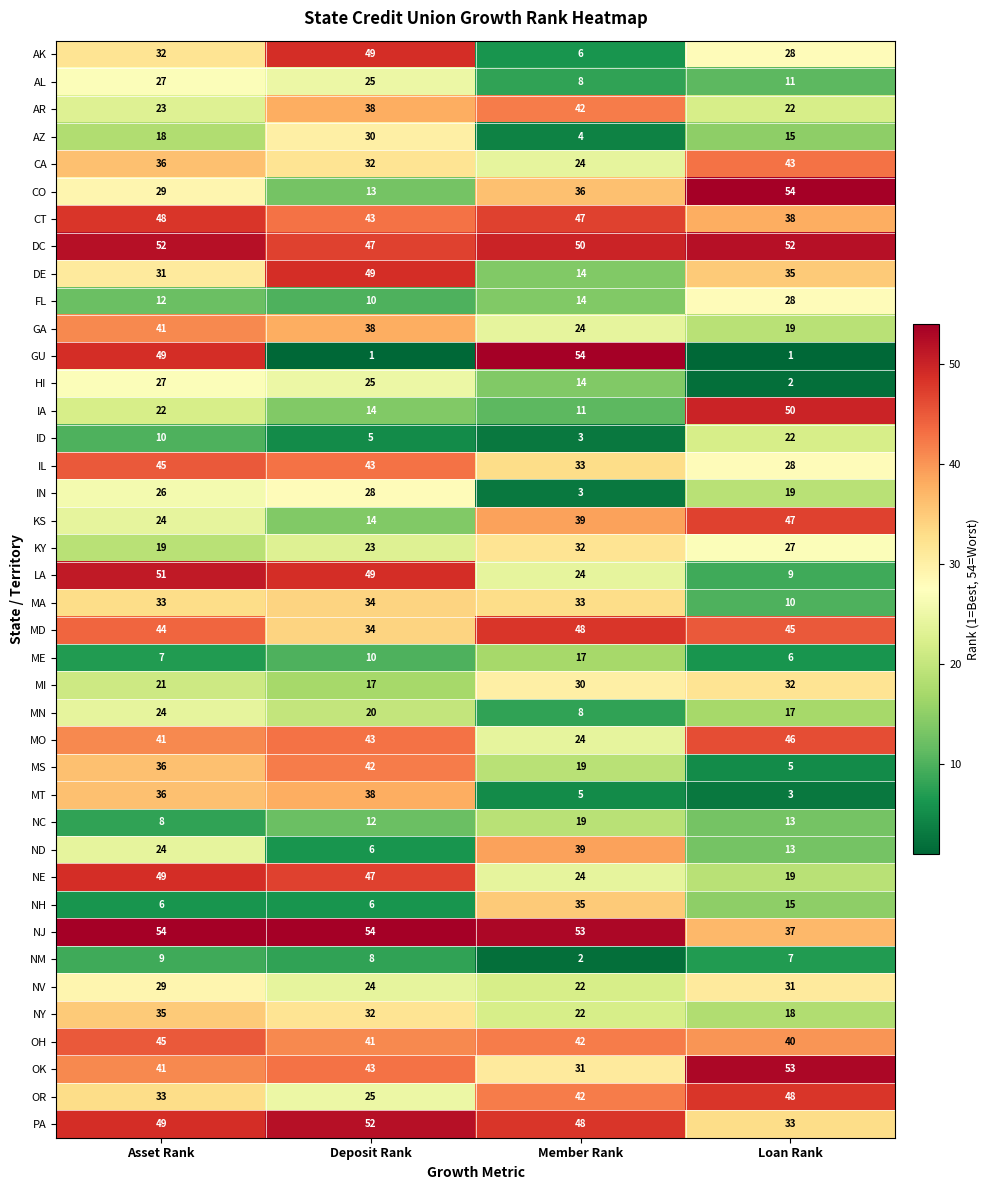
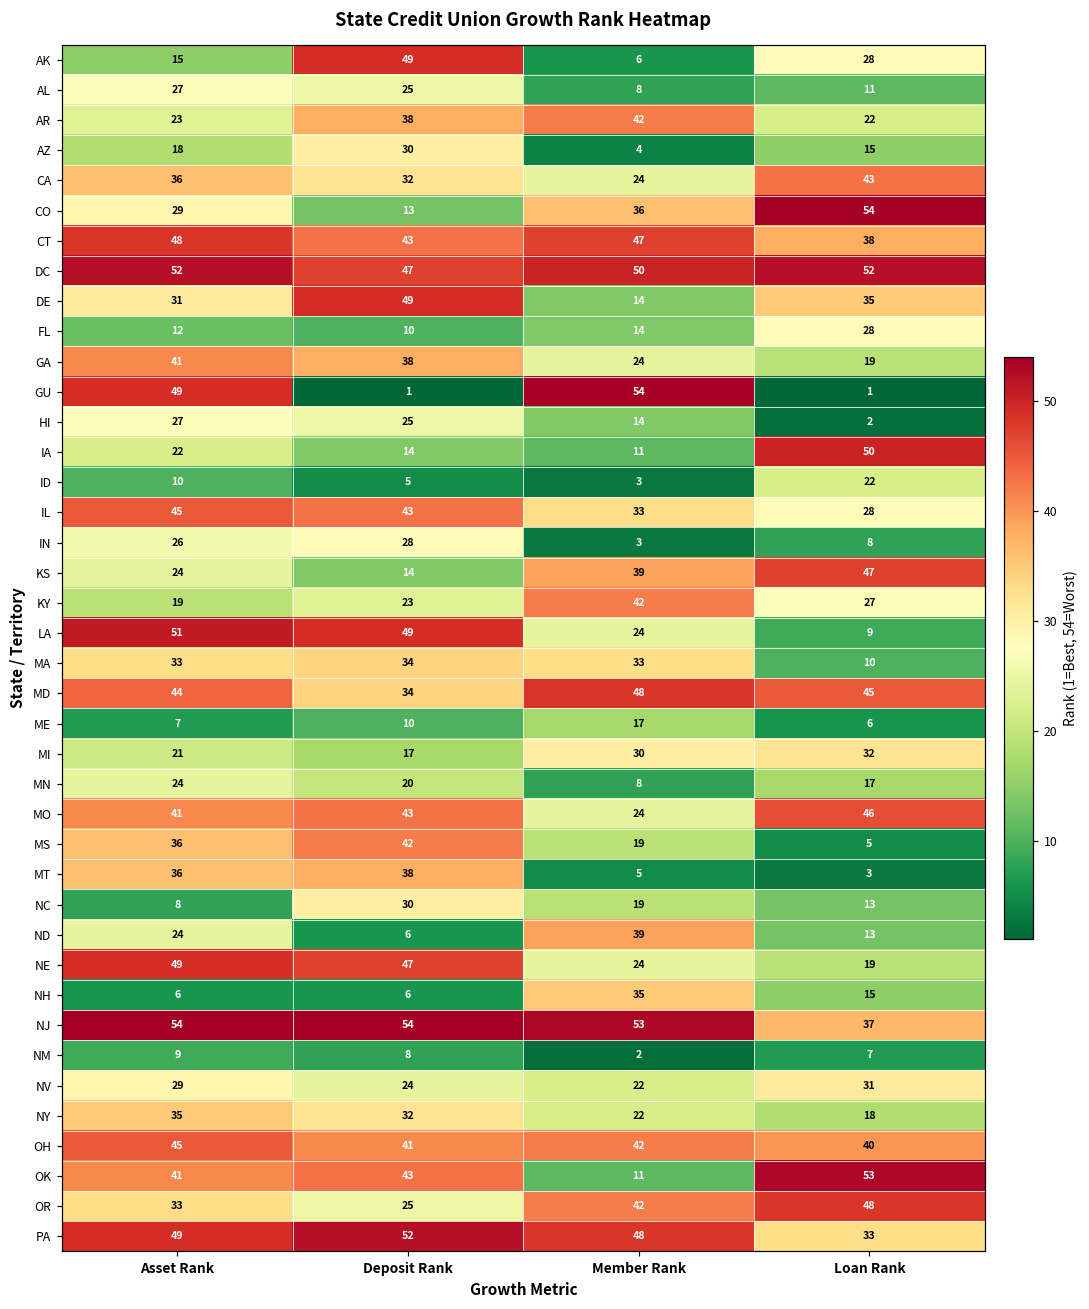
  {
    "AK": {
-     "Asset Rank": 32,
+     "Asset Rank": 15,
      "Deposit Rank": 49,
      "Member Rank": 6,
      "Loan Rank": 28
    },
    "AL": {
      "Asset Rank": 27,
      "Deposit Rank": 25,
      "Member Rank": 8,
      "Loan Rank": 11
    },
    "AR": {
      "Asset Rank": 23,
      "Deposit Rank": 38,
      "Member Rank": 42,
      "Loan Rank": 22
    },
    "AZ": {
      "Asset Rank": 18,
      "Deposit Rank": 30,
      "Member Rank": 4,
      "Loan Rank": 15
    },
    "CA": {
      "Asset Rank": 36,
      "Deposit Rank": 32,
      "Member Rank": 24,
      "Loan Rank": 43
    },
    "CO": {
      "Asset Rank": 29,
      "Deposit Rank": 13,
      "Member Rank": 36,
      "Loan Rank": 54
    },
    "CT": {
      "Asset Rank": 48,
      "Deposit Rank": 43,
      "Member Rank": 47,
      "Loan Rank": 38
    },
    "DC": {
      "Asset Rank": 52,
      "Deposit Rank": 47,
      "Member Rank": 50,
      "Loan Rank": 52
    },
    "DE": {
      "Asset Rank": 31,
      "Deposit Rank": 49,
      "Member Rank": 14,
      "Loan Rank": 35
    },
    "FL": {
      "Asset Rank": 12,
      "Deposit Rank": 10,
      "Member Rank": 14,
      "Loan Rank": 28
    },
    "GA": {
      "Asset Rank": 41,
      "Deposit Rank": 38,
      "Member Rank": 24,
      "Loan Rank": 19
    },
    "GU": {
      "Asset Rank": 49,
      "Deposit Rank": 1,
      "Member Rank": 54,
      "Loan Rank": 1
    },
    "HI": {
      "Asset Rank": 27,
      "Deposit Rank": 25,
      "Member Rank": 14,
      "Loan Rank": 2
    },
    "IA": {
      "Asset Rank": 22,
      "Deposit Rank": 14,
      "Member Rank": 11,
      "Loan Rank": 50
    },
    "ID": {
      "Asset Rank": 10,
      "Deposit Rank": 5,
      "Member Rank": 3,
      "Loan Rank": 22
    },
    "IL": {
      "Asset Rank": 45,
      "Deposit Rank": 43,
      "Member Rank": 33,
      "Loan Rank": 28
    },
    "IN": {
      "Asset Rank": 26,
      "Deposit Rank": 28,
      "Member Rank": 3,
-     "Loan Rank": 19
+     "Loan Rank": 8
    },
    "KS": {
      "Asset Rank": 24,
      "Deposit Rank": 14,
      "Member Rank": 39,
      "Loan Rank": 47
    },
    "KY": {
      "Asset Rank": 19,
      "Deposit Rank": 23,
-     "Member Rank": 32,
+     "Member Rank": 42,
      "Loan Rank": 27
    },
    "LA": {
      "Asset Rank": 51,
      "Deposit Rank": 49,
      "Member Rank": 24,
      "Loan Rank": 9
    },
    "MA": {
      "Asset Rank": 33,
      "Deposit Rank": 34,
      "Member Rank": 33,
      "Loan Rank": 10
    },
    "MD": {
      "Asset Rank": 44,
      "Deposit Rank": 34,
      "Member Rank": 48,
      "Loan Rank": 45
    },
    "ME": {
      "Asset Rank": 7,
      "Deposit Rank": 10,
      "Member Rank": 17,
      "Loan Rank": 6
    },
    "MI": {
      "Asset Rank": 21,
      "Deposit Rank": 17,
      "Member Rank": 30,
      "Loan Rank": 32
    },
    "MN": {
      "Asset Rank": 24,
      "Deposit Rank": 20,
      "Member Rank": 8,
      "Loan Rank": 17
    },
    "MO": {
      "Asset Rank": 41,
      "Deposit Rank": 43,
      "Member Rank": 24,
      "Loan Rank": 46
    },
    "MS": {
      "Asset Rank": 36,
      "Deposit Rank": 42,
      "Member Rank": 19,
      "Loan Rank": 5
    },
    "MT": {
      "Asset Rank": 36,
      "Deposit Rank": 38,
      "Member Rank": 5,
      "Loan Rank": 3
    },
    "NC": {
      "Asset Rank": 8,
-     "Deposit Rank": 12,
+     "Deposit Rank": 30,
      "Member Rank": 19,
      "Loan Rank": 13
    },
    "ND": {
      "Asset Rank": 24,
      "Deposit Rank": 6,
      "Member Rank": 39,
      "Loan Rank": 13
    },
    "NE": {
      "Asset Rank": 49,
      "Deposit Rank": 47,
      "Member Rank": 24,
      "Loan Rank": 19
    },
    "NH": {
      "Asset Rank": 6,
      "Deposit Rank": 6,
      "Member Rank": 35,
      "Loan Rank": 15
    },
    "NJ": {
      "Asset Rank": 54,
      "Deposit Rank": 54,
      "Member Rank": 53,
      "Loan Rank": 37
    },
    "NM": {
      "Asset Rank": 9,
      "Deposit Rank": 8,
      "Member Rank": 2,
      "Loan Rank": 7
    },
    "NV": {
      "Asset Rank": 29,
      "Deposit Rank": 24,
      "Member Rank": 22,
      "Loan Rank": 31
    },
    "NY": {
      "Asset Rank": 35,
      "Deposit Rank": 32,
      "Member Rank": 22,
      "Loan Rank": 18
    },
    "OH": {
      "Asset Rank": 45,
      "Deposit Rank": 41,
      "Member Rank": 42,
      "Loan Rank": 40
    },
    "OK": {
      "Asset Rank": 41,
      "Deposit Rank": 43,
-     "Member Rank": 31,
+     "Member Rank": 11,
      "Loan Rank": 53
    },
    "OR": {
      "Asset Rank": 33,
      "Deposit Rank": 25,
      "Member Rank": 42,
      "Loan Rank": 48
    },
    "PA": {
      "Asset Rank": 49,
      "Deposit Rank": 52,
      "Member Rank": 48,
      "Loan Rank": 33
    }
  }
